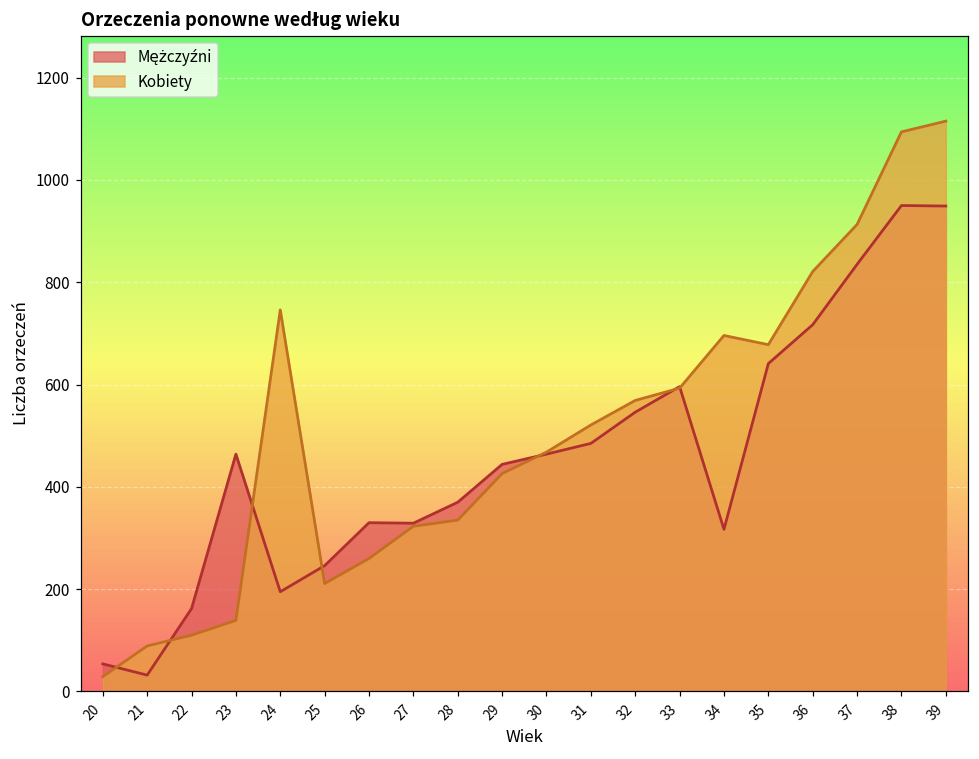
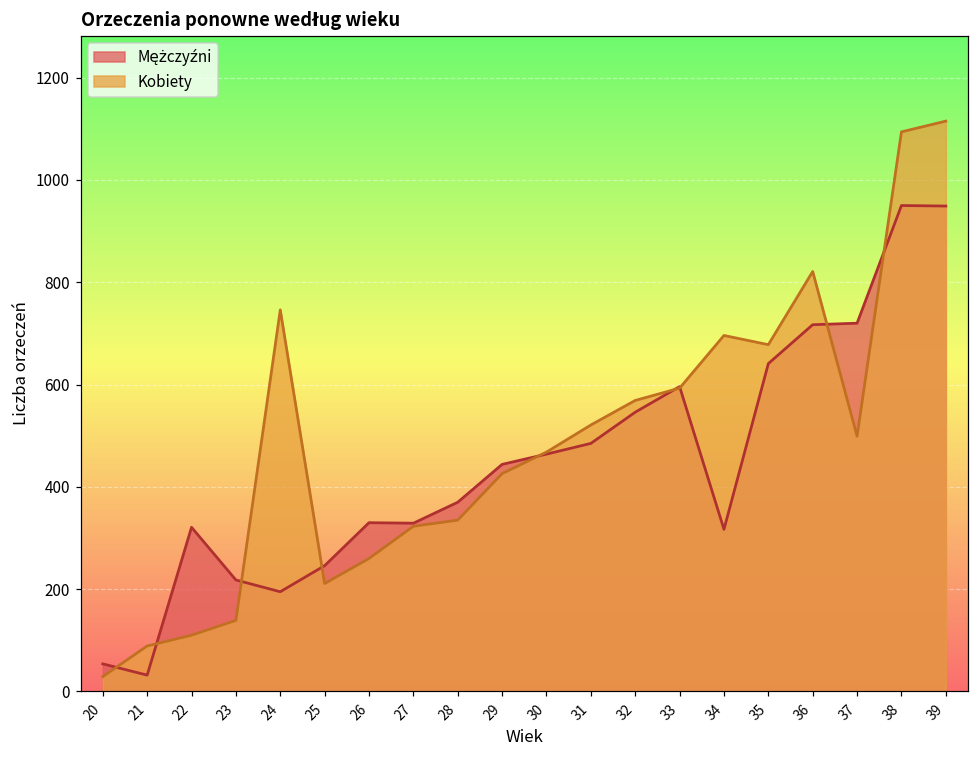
  {
    "Mężczyźni": {
      "20": 50,
      "21": 30,
-     "22": 160,
-     "23": 460,
+     "22": 320,
+     "23": 220,
      "24": 200,
      "25": 250,
      "26": 330,
      "27": 330,
      "28": 370,
      "29": 440,
      "31": 490,
      "32": 550,
      "34": 320,
      "35": 640,
      "36": 720,
-     "37": 840,
+     "37": 720,
      "38": 950,
      "39": 950
    },
    "Kobiety": {
      "20": 30,
      "21": 90,
      "22": 110,
      "23": 140,
      "24": 750,
      "25": 210,
      "26": 260,
      "27": 320,
      "28": 340,
      "29": 430,
      "31": 520,
      "32": 570,
      "34": 700,
      "35": 680,
      "36": 820,
-     "37": 910,
+     "37": 500,
      "38": 1090,
      "39": 1120
    }
  }
